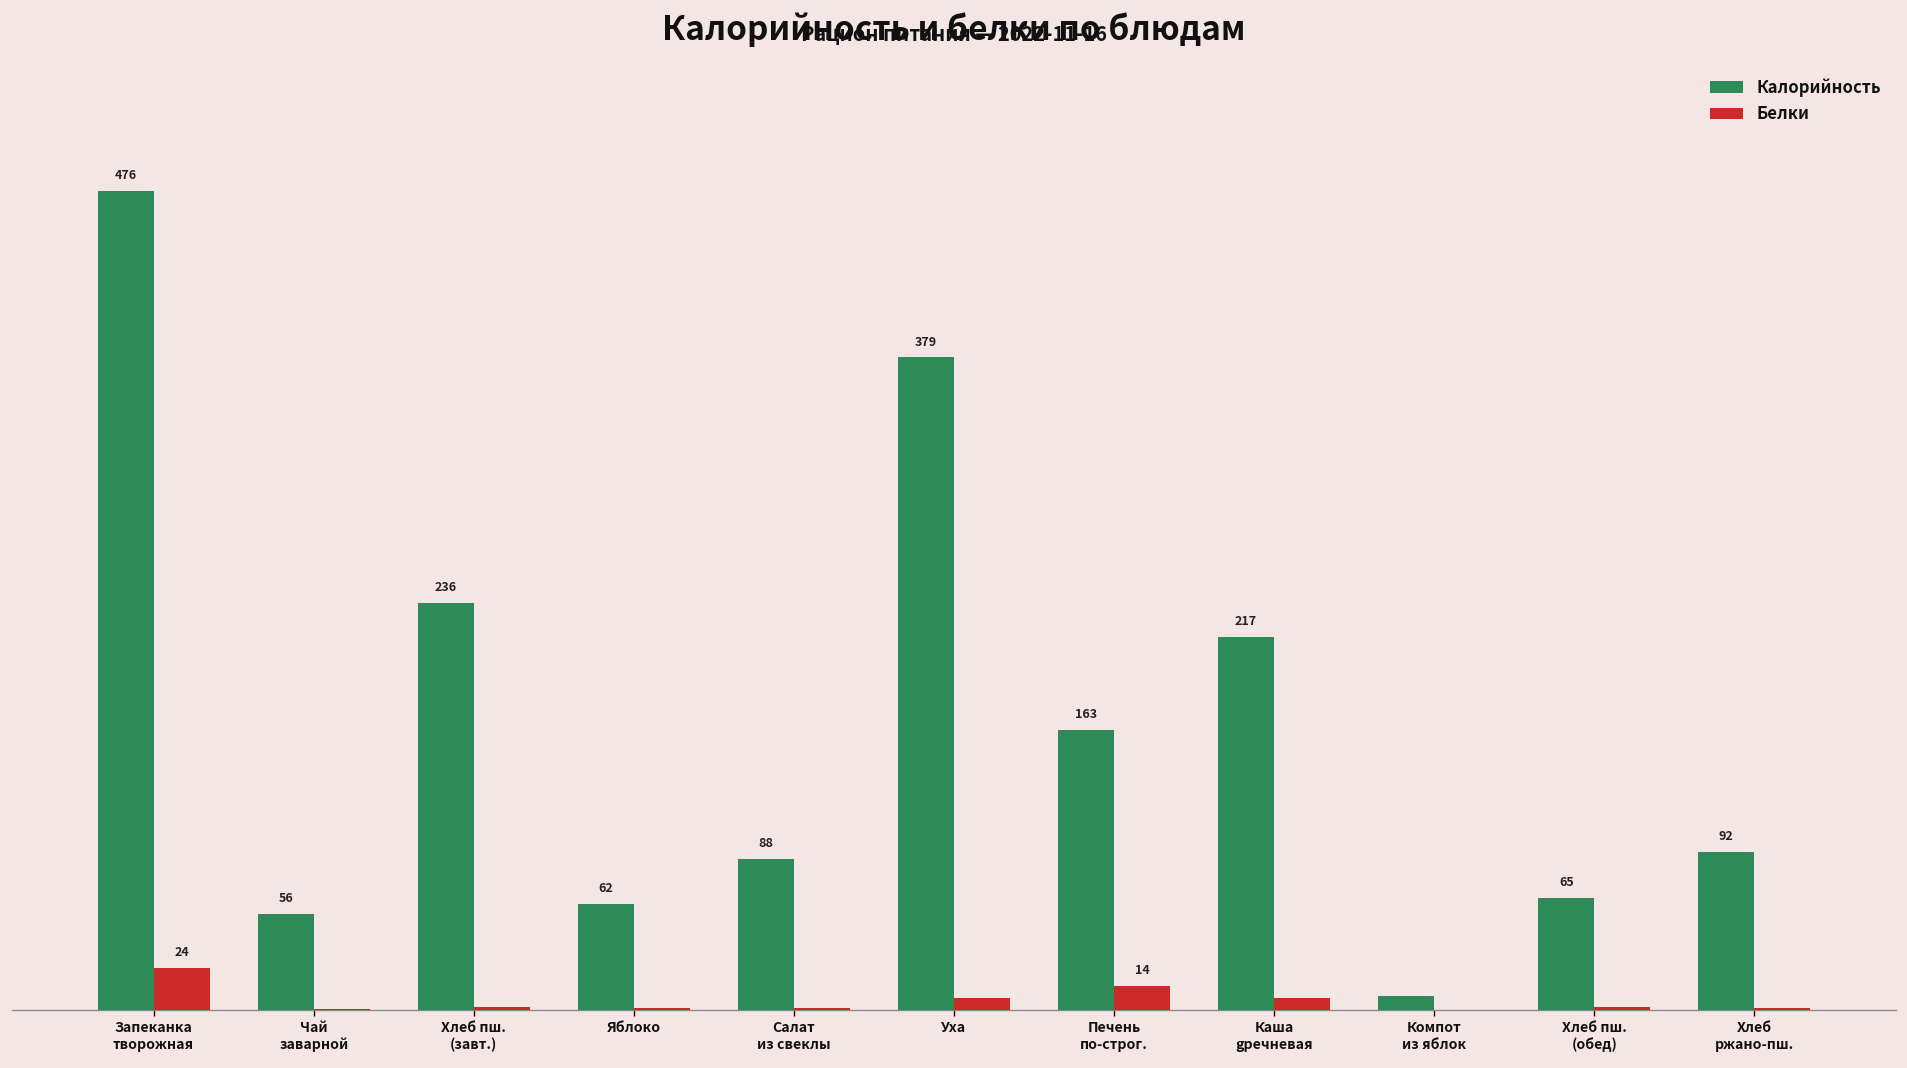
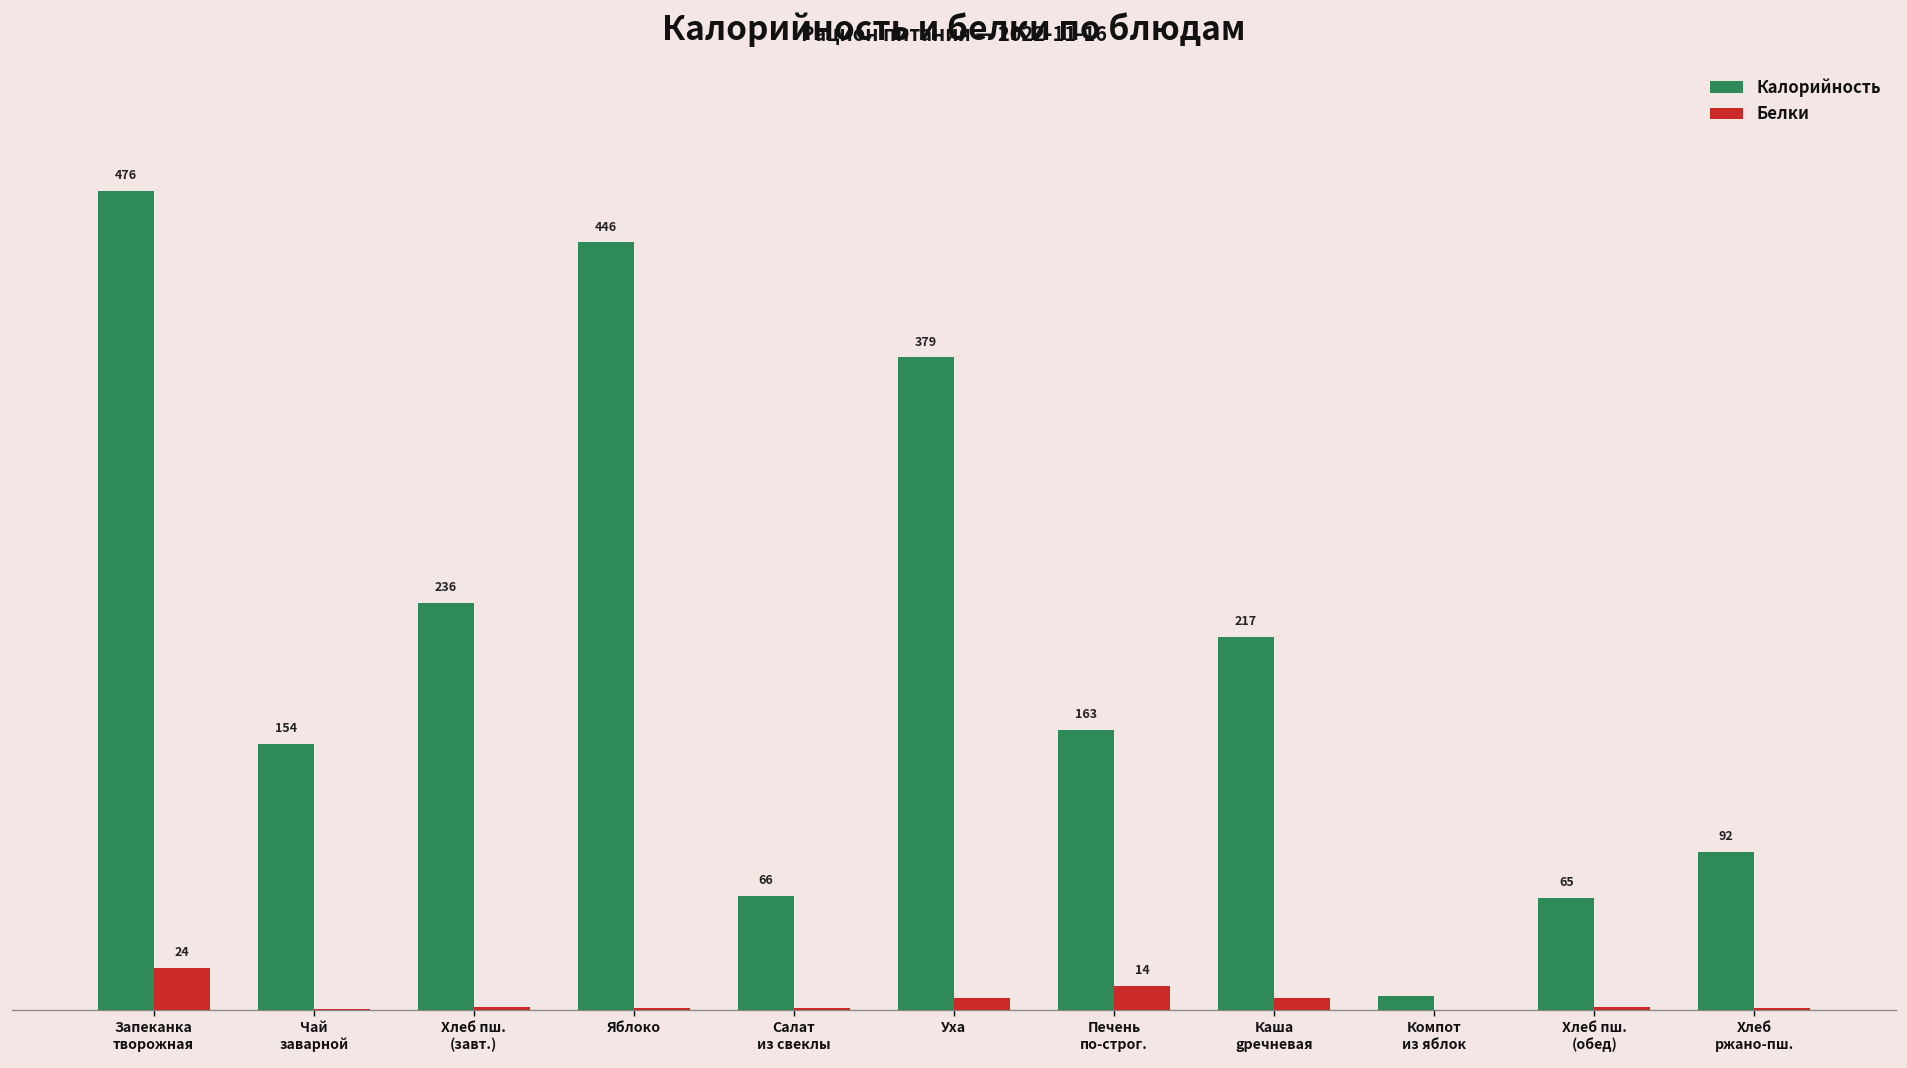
  {
    "Калорийность": {
      "Запеканка творожная": 476,
-     "Чай заварной": 56,
+     "Чай заварной": 154,
      "Хлеб пш. (завт.)": 236,
-     "Яблоко": 62,
-     "Салат из свеклы": 88,
+     "Яблоко": 446,
+     "Салат из свеклы": 66,
      "Уха": 379,
      "Печень по-строг.": 163,
      "Каша gречневая": 217,
      "Хлеб пш. (обед)": 65,
      "Хлеб ржано-пш.": 92
    },
    "Белки": {
      "Запеканка творожная": 24,
      "Печень по-строг.": 14
    }
  }
